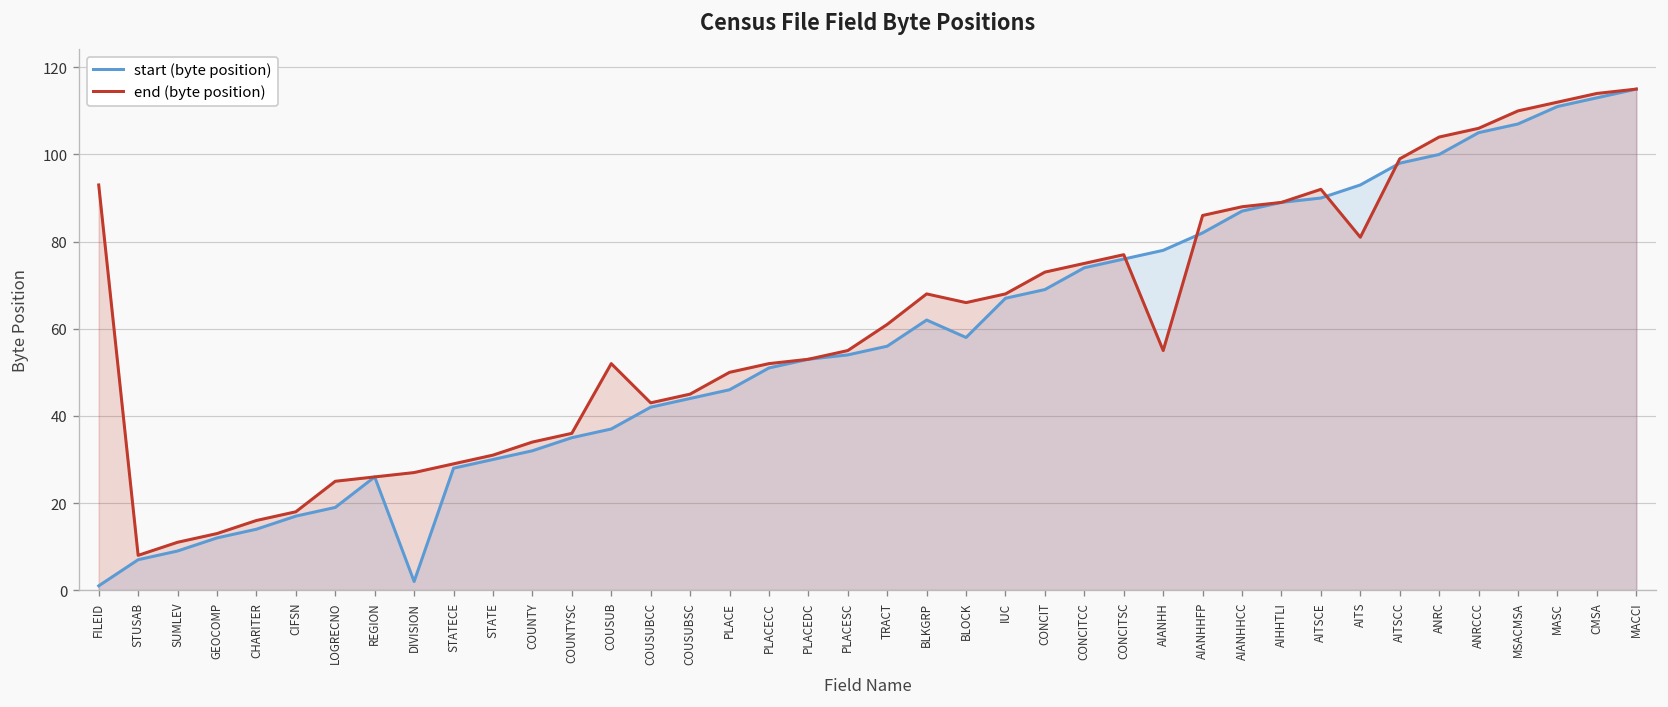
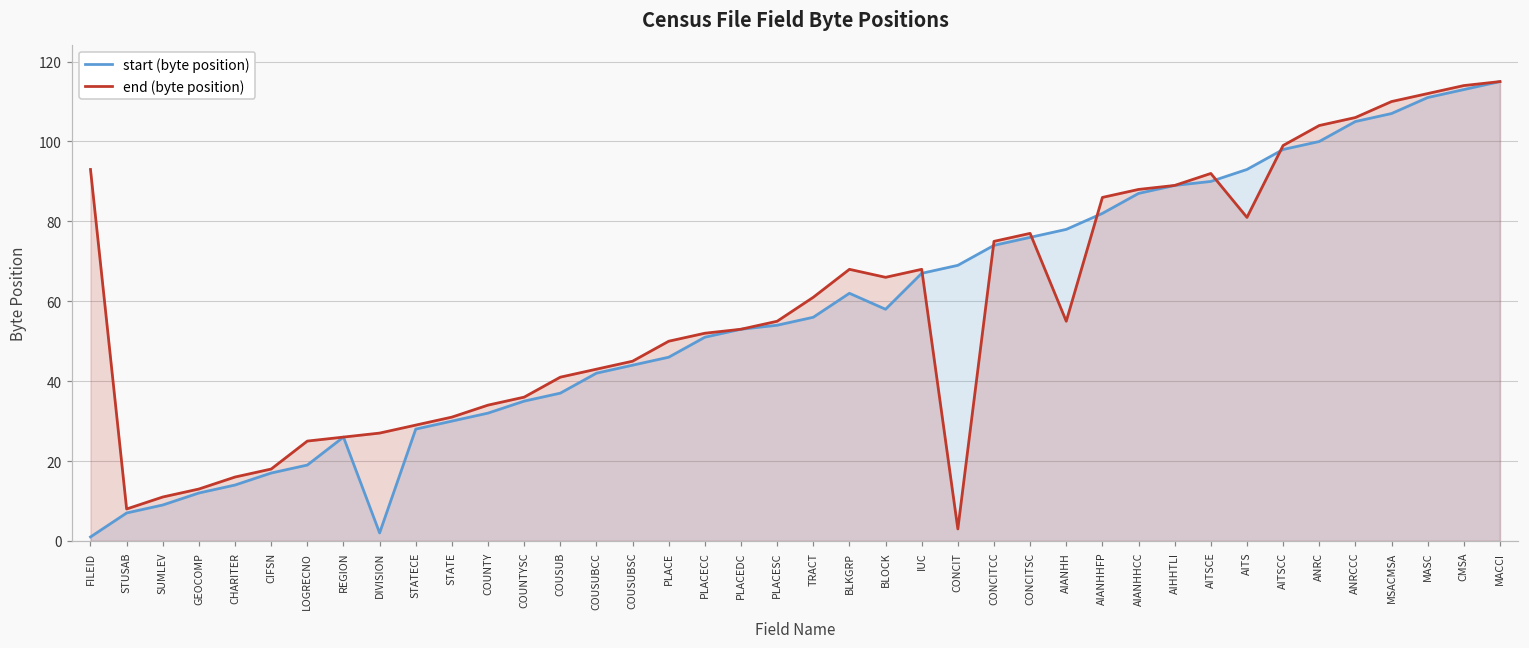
  {
    "start (byte position)": {
      "FILEID": 1,
      "STUSAB": 7,
      "SUMLEV": 9,
      "GEOCOMP": 12,
      "CHARITER": 14,
      "CIFSN": 17,
      "LOGRECNO": 19,
      "DIVISION": 2,
      "STATECE": 28,
      "STATE": 30,
      "COUNTY": 32,
      "COUNTYSC": 35,
      "COUSUB": 37,
      "COUSUBCC": 42,
      "COUSUBSC": 44,
      "PLACE": 46,
      "PLACECC": 51,
      "PLACESC": 54,
      "TRACT": 56,
      "BLKGRP": 62,
      "BLOCK": 58,
      "IUC": 67,
      "CONCIT": 69,
      "CONCITCC": 74,
      "CONCITSC": 76,
      "AIANHH": 78,
      "AIANHHFP": 82,
      "AIANHHCC": 87,
      "AITSCE": 90,
      "AITS": 93,
      "AITSCC": 98,
      "ANRC": 100,
      "ANRCCC": 105,
      "MSACMSA": 107,
      "MASC": 111,
      "CMSA": 113
    },
    "end (byte position)": {
      "FILEID": 93,
      "STUSAB": 8,
      "SUMLEV": 11,
      "GEOCOMP": 13,
      "CHARITER": 16,
      "CIFSN": 18,
      "LOGRECNO": 25,
      "DIVISION": 27,
      "STATECE": 29,
      "STATE": 31,
      "COUNTY": 34,
      "COUNTYSC": 36,
-     "COUSUB": 52,
+     "COUSUB": 41,
      "COUSUBCC": 43,
      "COUSUBSC": 45,
      "PLACE": 50,
      "PLACECC": 52,
      "PLACESC": 55,
      "TRACT": 61,
      "BLKGRP": 68,
      "BLOCK": 66,
      "IUC": 68,
-     "CONCIT": 73,
+     "CONCIT": 3,
      "CONCITCC": 75,
      "CONCITSC": 77,
      "AIANHH": 55,
      "AIANHHFP": 86,
      "AIANHHCC": 88,
      "AITSCE": 92,
      "AITS": 81,
      "AITSCC": 99,
      "ANRC": 104,
      "ANRCCC": 106,
      "MSACMSA": 110,
      "MASC": 112,
      "CMSA": 114
    }
  }
